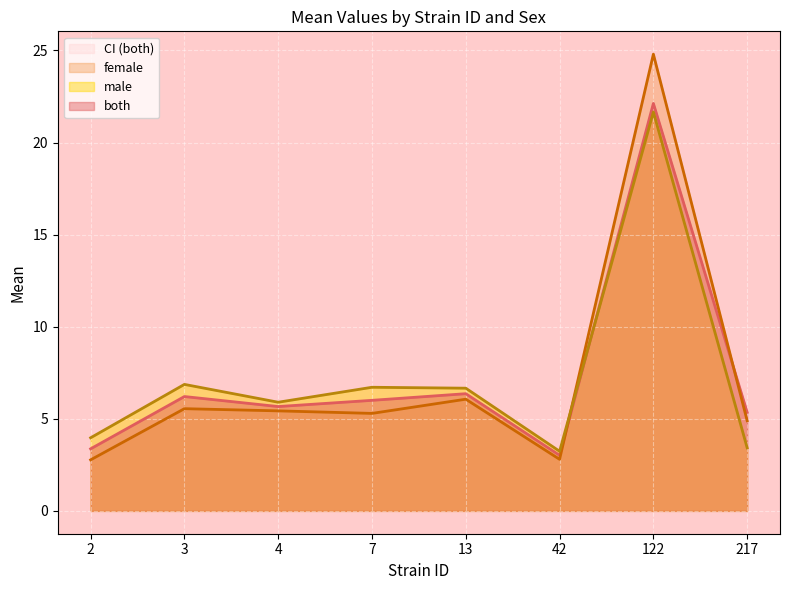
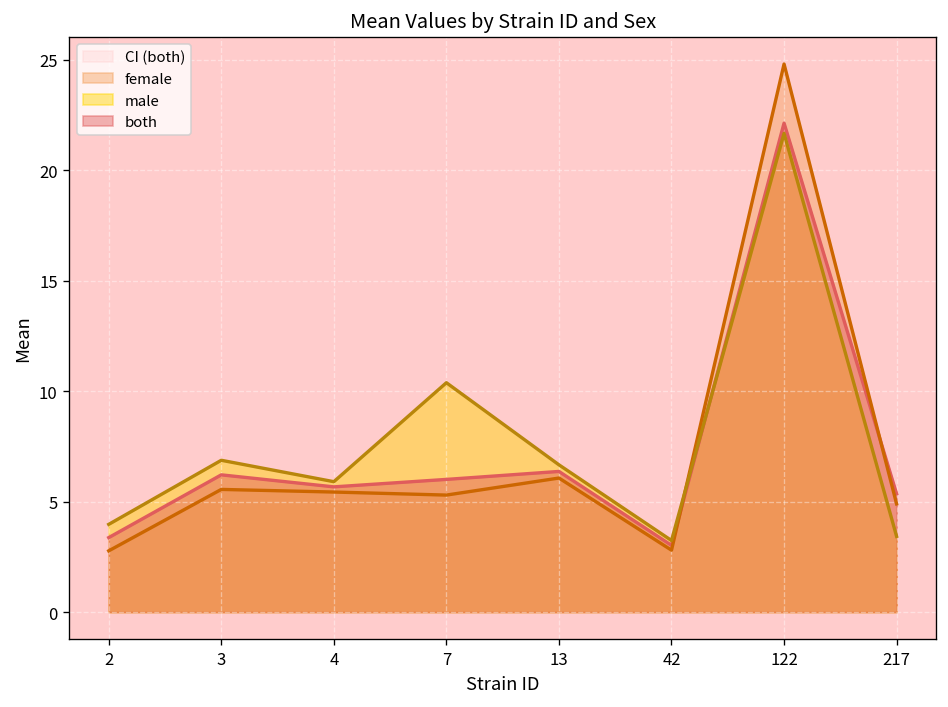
  {
    "male": {
      "2": 4.0,
      "3": 6.9,
      "4": 5.9,
-     "7": 6.7,
+     "7": 10.4,
      "13": 6.7,
      "42": 3.2,
      "122": 21.7,
      "217": 3.4
    }
  }
